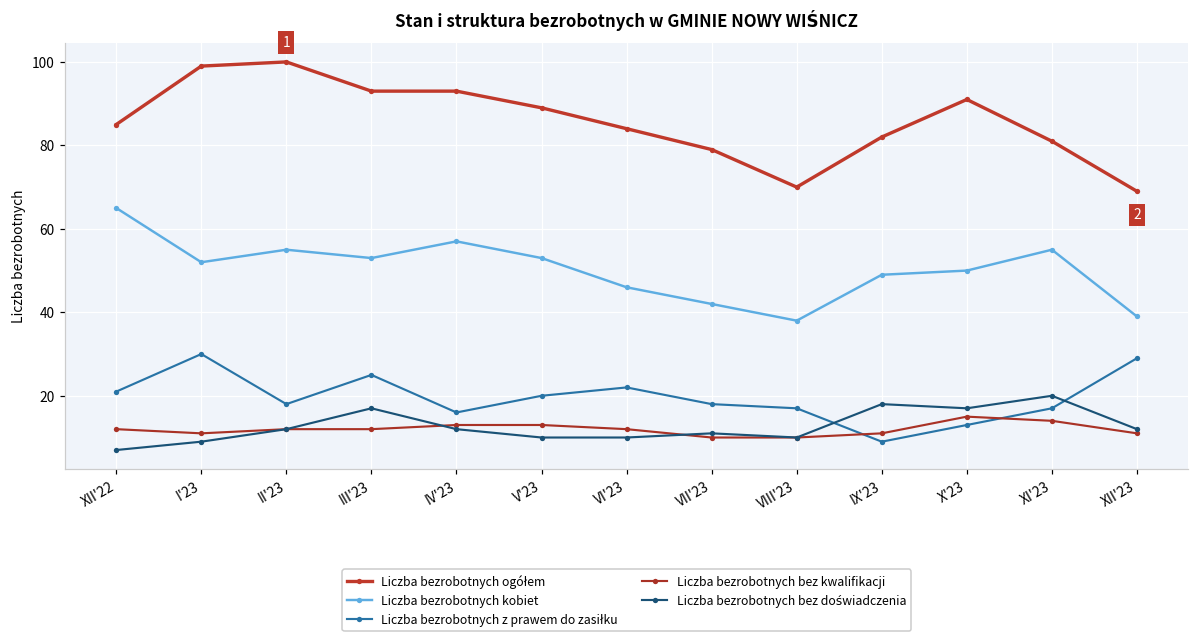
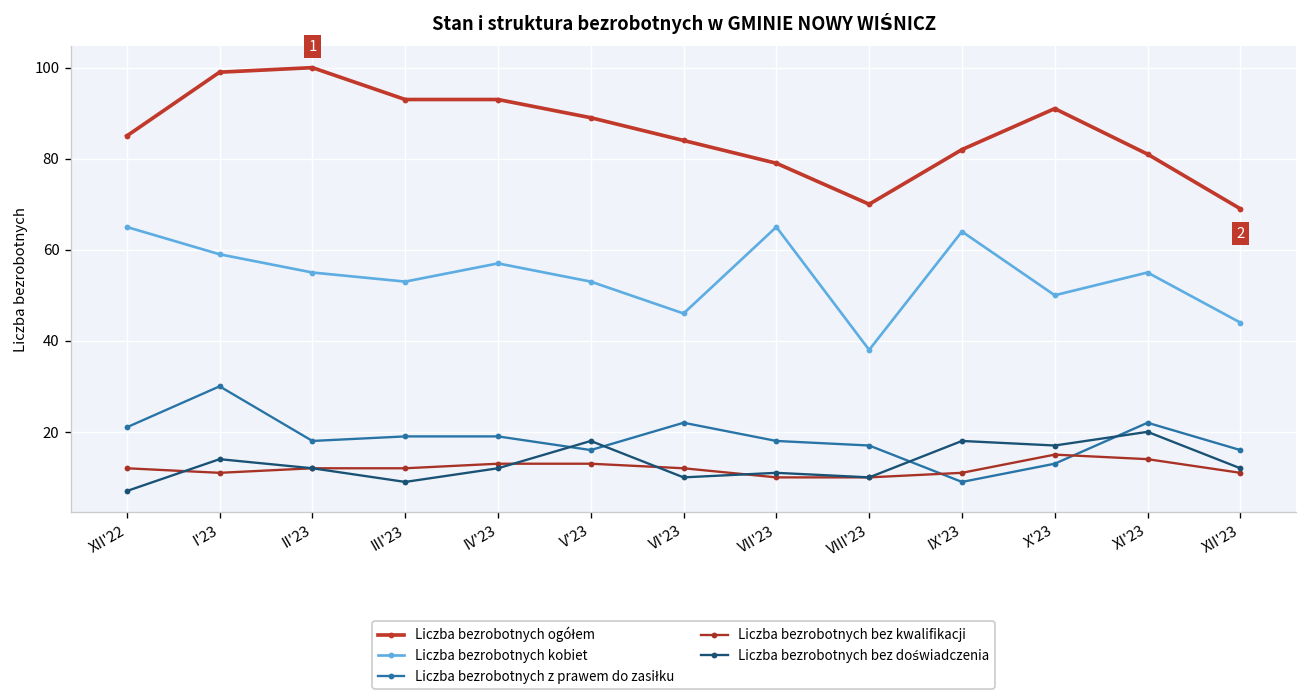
  {
    "Liczba bezrobotnych kobiet": {
      "XII'22": 65,
-     "I'23": 52,
+     "I'23": 59,
      "II'23": 55,
      "III'23": 53,
      "IV'23": 57,
      "V'23": 53,
      "VI'23": 46,
-     "VII'23": 42,
+     "VII'23": 65,
      "VIII'23": 38,
-     "IX'23": 49,
+     "IX'23": 64,
      "X'23": 50,
      "XI'23": 55,
-     "XII'23": 39
+     "XII'23": 44
    },
    "Liczba bezrobotnych z prawem do zasiłku": {
      "XII'22": 21,
      "I'23": 30,
      "II'23": 18,
-     "III'23": 25,
-     "IV'23": 16,
-     "V'23": 20,
+     "III'23": 19,
+     "IV'23": 19,
+     "V'23": 16,
      "VI'23": 22,
      "VII'23": 18,
      "VIII'23": 17,
      "IX'23": 9,
      "X'23": 13,
-     "XI'23": 17,
-     "XII'23": 29
+     "XI'23": 22,
+     "XII'23": 16
    },
    "Liczba bezrobotnych bez doświadczenia": {
      "XII'22": 7,
-     "I'23": 9,
-     "III'23": 17,
+     "I'23": 14,
+     "III'23": 9,
      "IV'23": 12,
-     "V'23": 10,
+     "V'23": 18,
      "VI'23": 10,
      "VII'23": 11,
      "IX'23": 18,
      "X'23": 17,
      "XI'23": 20,
      "XII'23": 12
    }
  }
